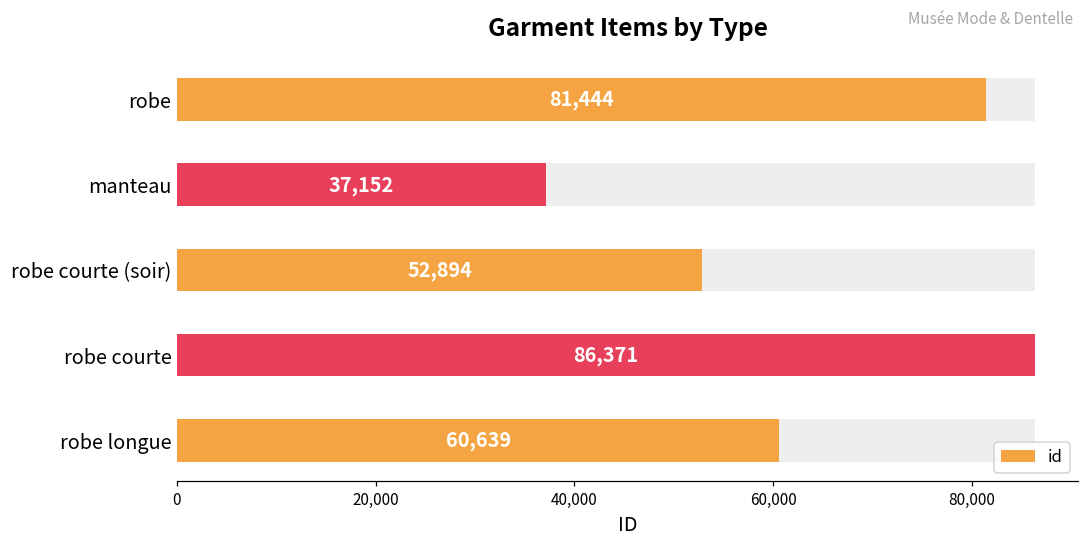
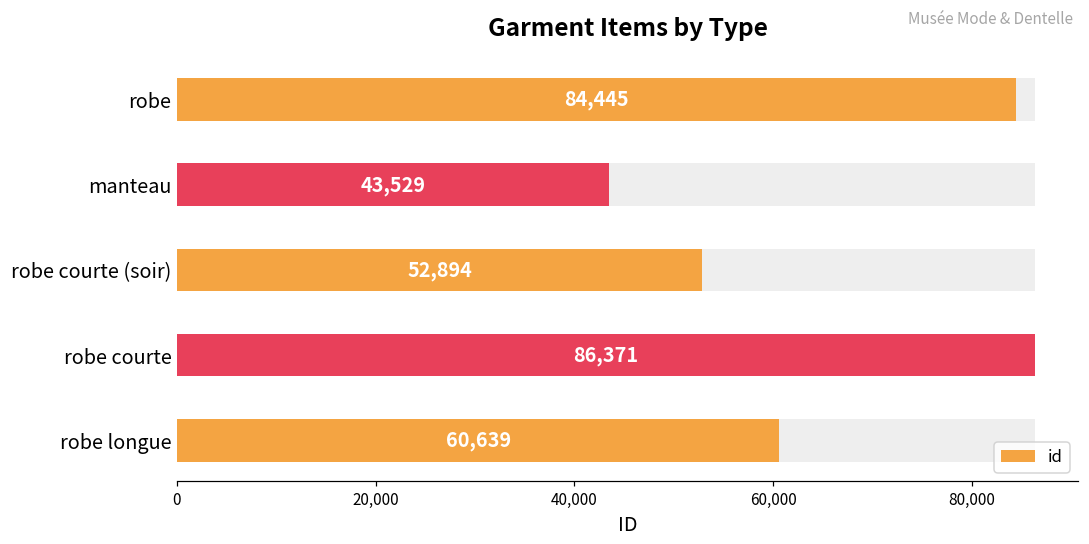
  {
    "id": {
-     "robe": "81,444",
-     "manteau": "37,152",
+     "robe": "84,445",
+     "manteau": "43,529",
      "robe courte": "86,371"
    }
  }
